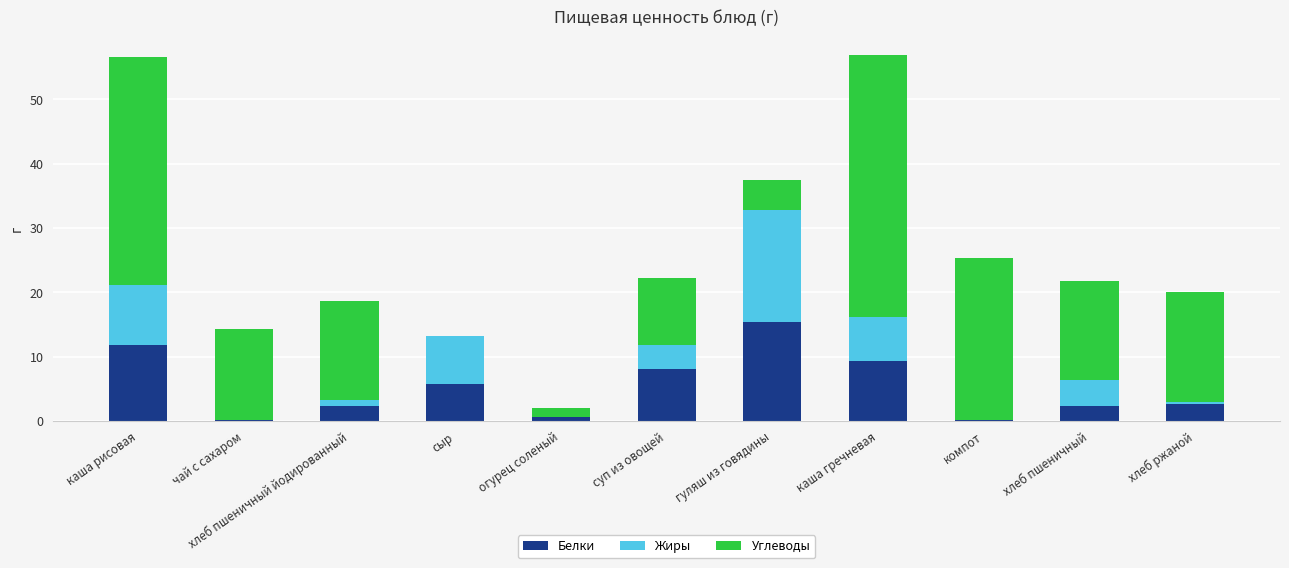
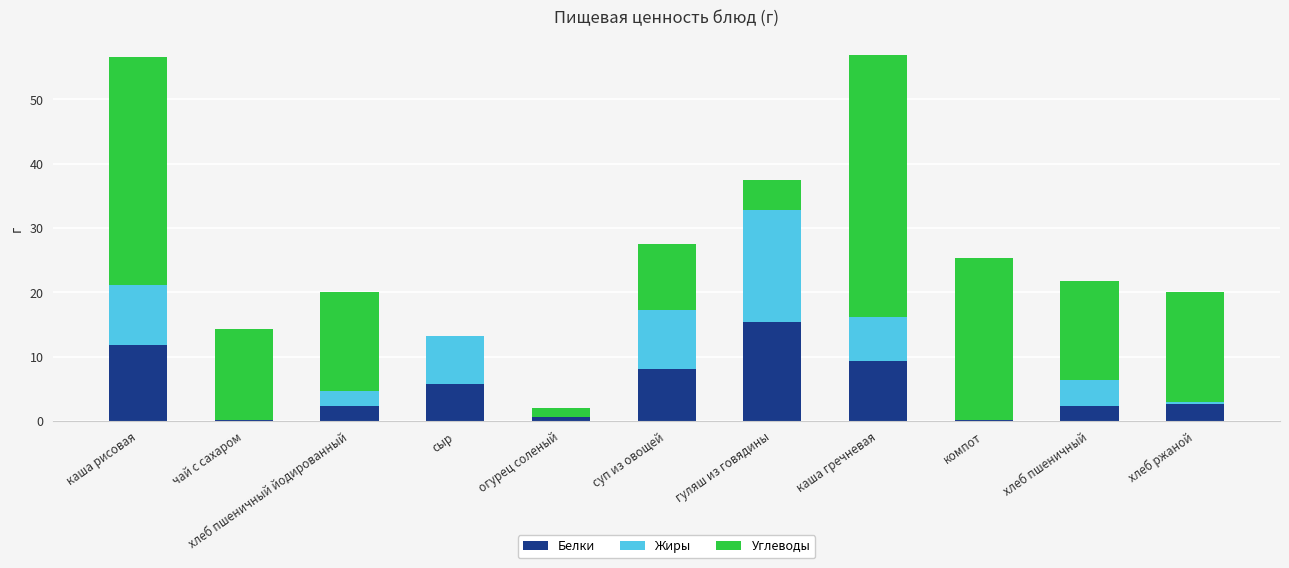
  {
    "Белки": {
      "каша рисовая": 12,
      "хлеб пшеничный йодированный": 2,
      "сыр": 6,
      "огурец соленый": 1,
      "суп из овощей": 8,
      "гуляш из говядины": 15,
      "каша гречневая": 9,
      "хлеб пшеничный": 2,
      "хлеб ржаной": 3
    },
    "Жиры": {
      "каша рисовая": 9,
      "чай с сахаром": 0,
-     "хлеб пшеничный йодированный": 1,
+     "хлеб пшеничный йодированный": 2,
      "сыр": 7,
-     "суп из овощей": 4,
+     "суп из овощей": 9,
      "гуляш из говядины": 17,
      "каша гречневая": 7,
      "хлеб пшеничный": 4,
      "хлеб ржаной": 0
    },
    "Углеводы": {
      "каша рисовая": 35,
      "чай с сахаром": 14,
      "хлеб пшеничный йодированный": 15,
      "сыр": 0,
      "огурец соленый": 1,
      "суп из овощей": 10,
      "гуляш из говядины": 5,
      "каша гречневая": 41,
      "компот": 25,
      "хлеб пшеничный": 15,
      "хлеб ржаной": 17
    }
  }
